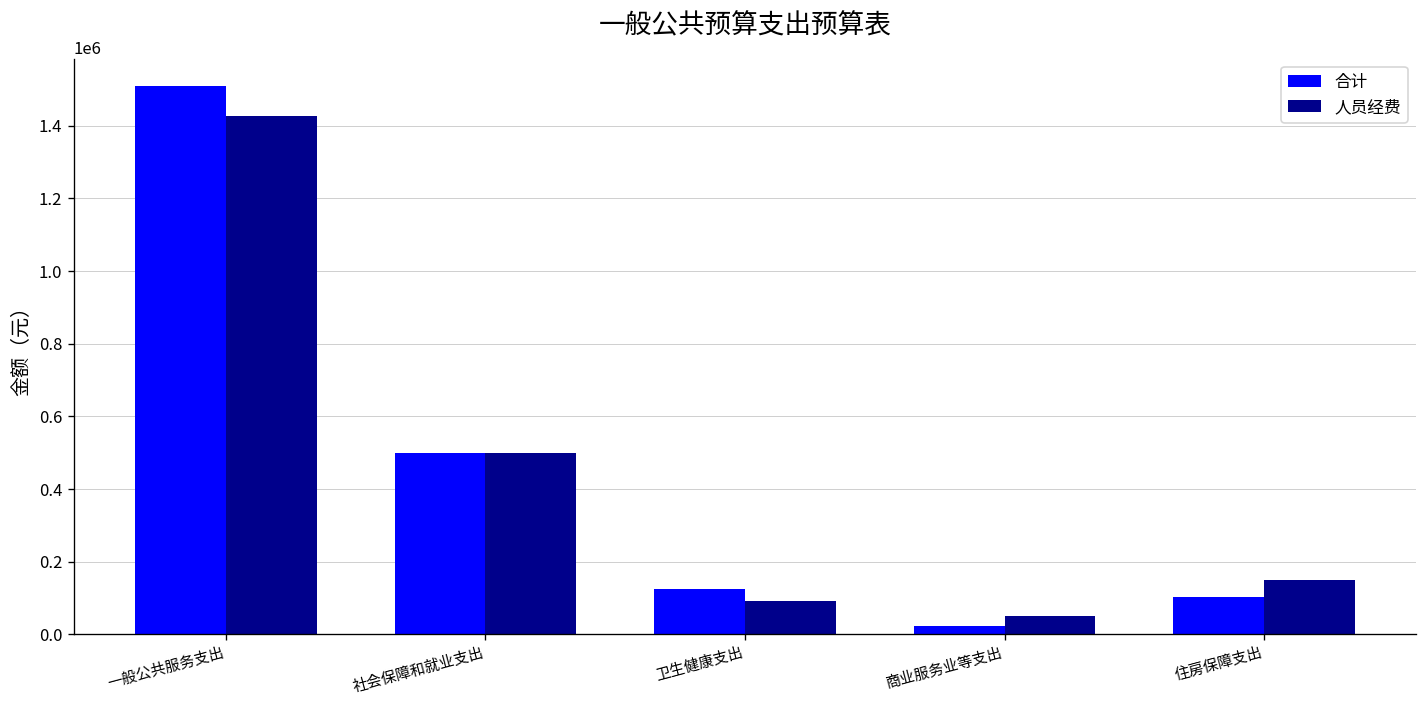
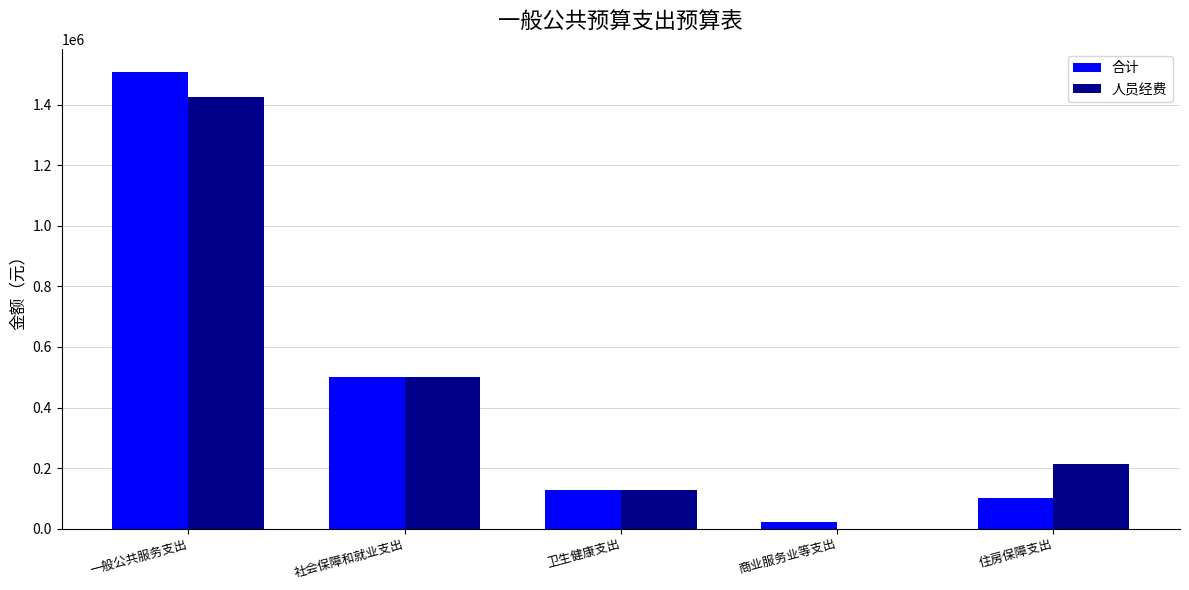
  {
    "合计": {
      "一般公共服务支出": 1510000,
      "社会保障和就业支出": 500000,
      "卫生健康支出": 130000,
      "商业服务业等支出": 20000,
      "住房保障支出": 100000
    },
    "人员经费": {
      "一般公共服务支出": 1430000,
      "社会保障和就业支出": 500000,
-     "卫生健康支出": 90000,
-     "商业服务业等支出": 50000,
-     "住房保障支出": 150000
+     "卫生健康支出": 130000,
+     "商业服务业等支出": 0,
+     "住房保障支出": 210000
    }
  }
